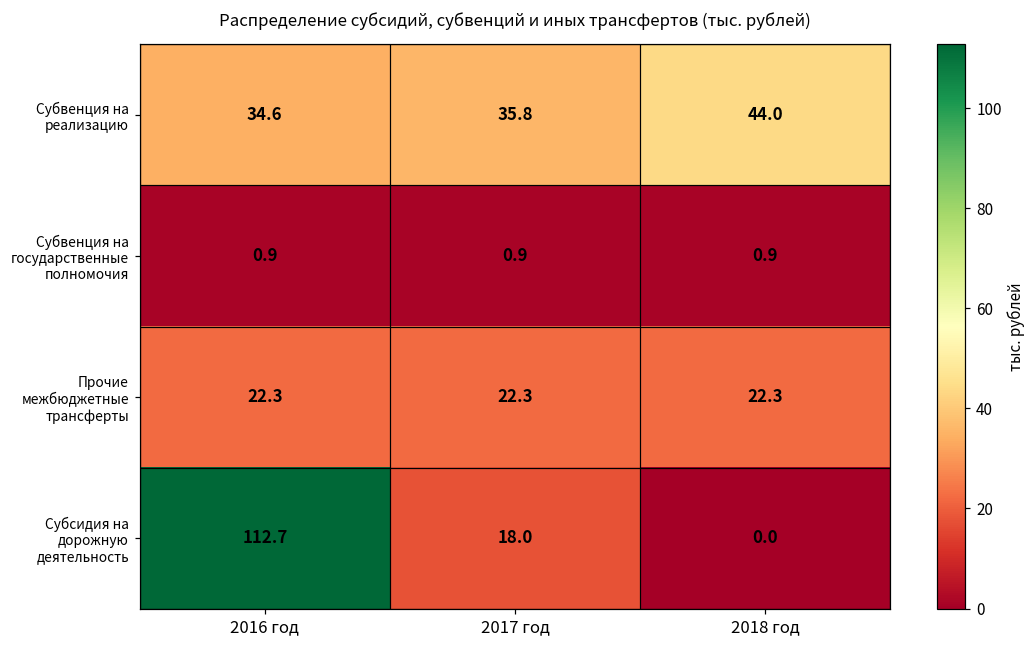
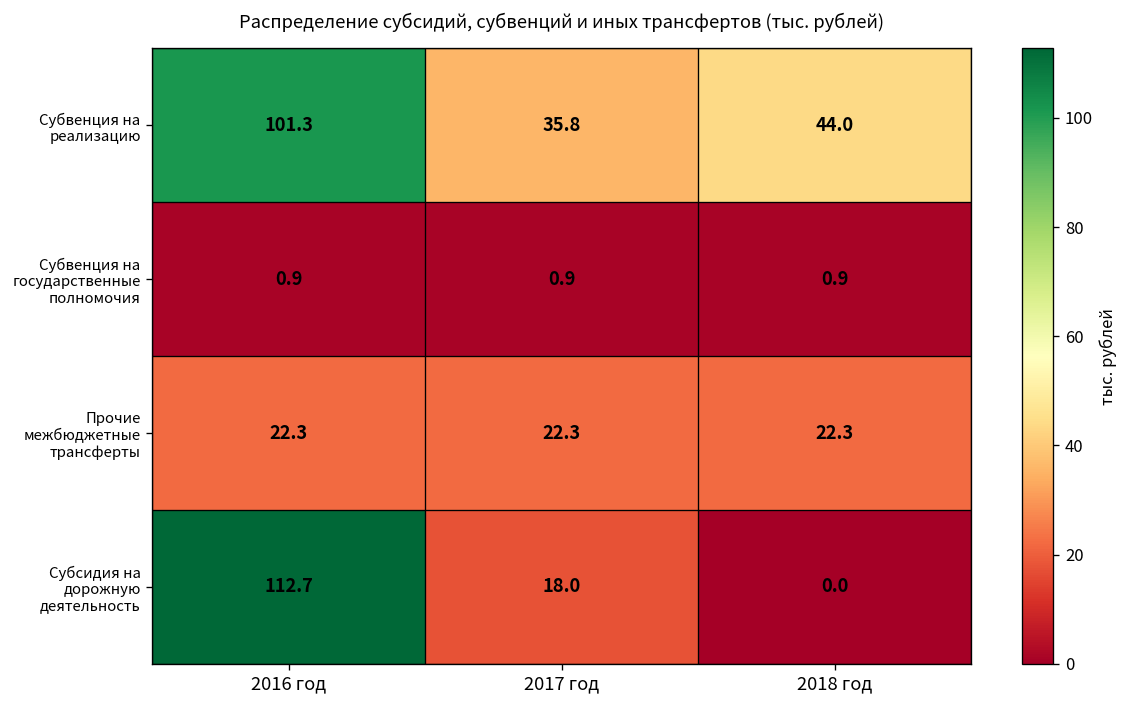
  {
    "Субвенция на реализацию": {
-     "2016 год": 34.6,
+     "2016 год": 101.3,
      "2017 год": 35.8,
      "2018 год": 44.0
    },
    "Субвенция на государственные полномочия": {
      "2016 год": 0.9,
      "2017 год": 0.9,
      "2018 год": 0.9
    },
    "Прочие межбюджетные трансферты": {
      "2016 год": 22.3,
      "2017 год": 22.3,
      "2018 год": 22.3
    },
    "Субсидия на дорожную деятельность": {
      "2016 год": 112.7,
      "2017 год": 18.0,
      "2018 год": 0.0
    }
  }
